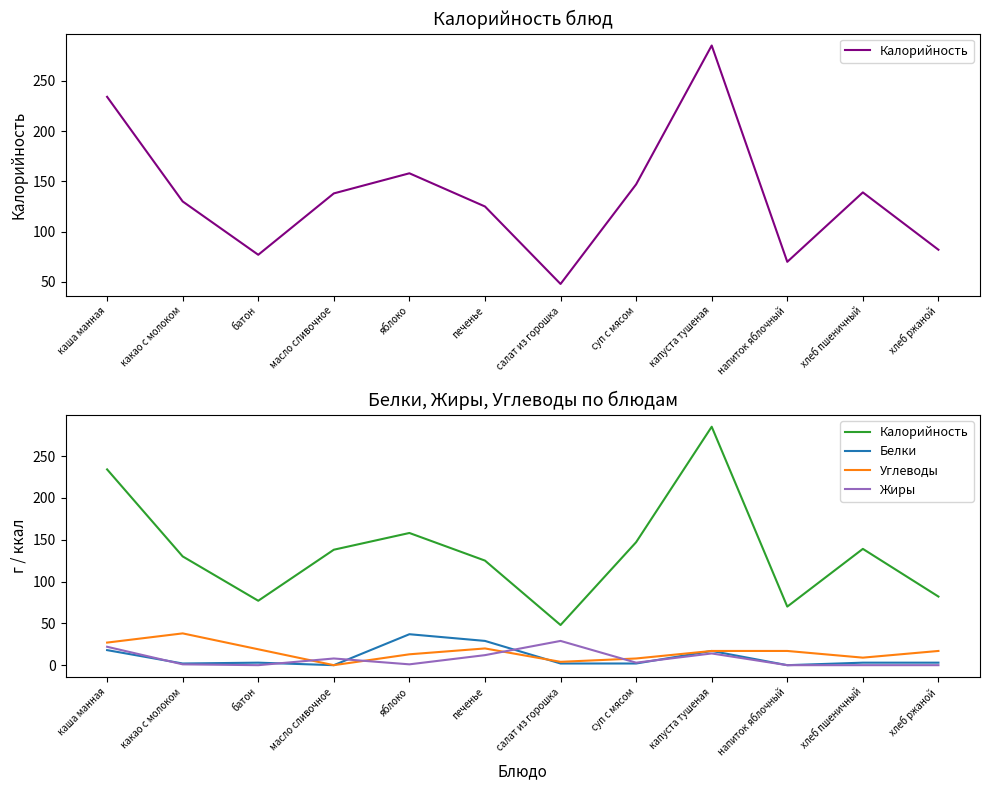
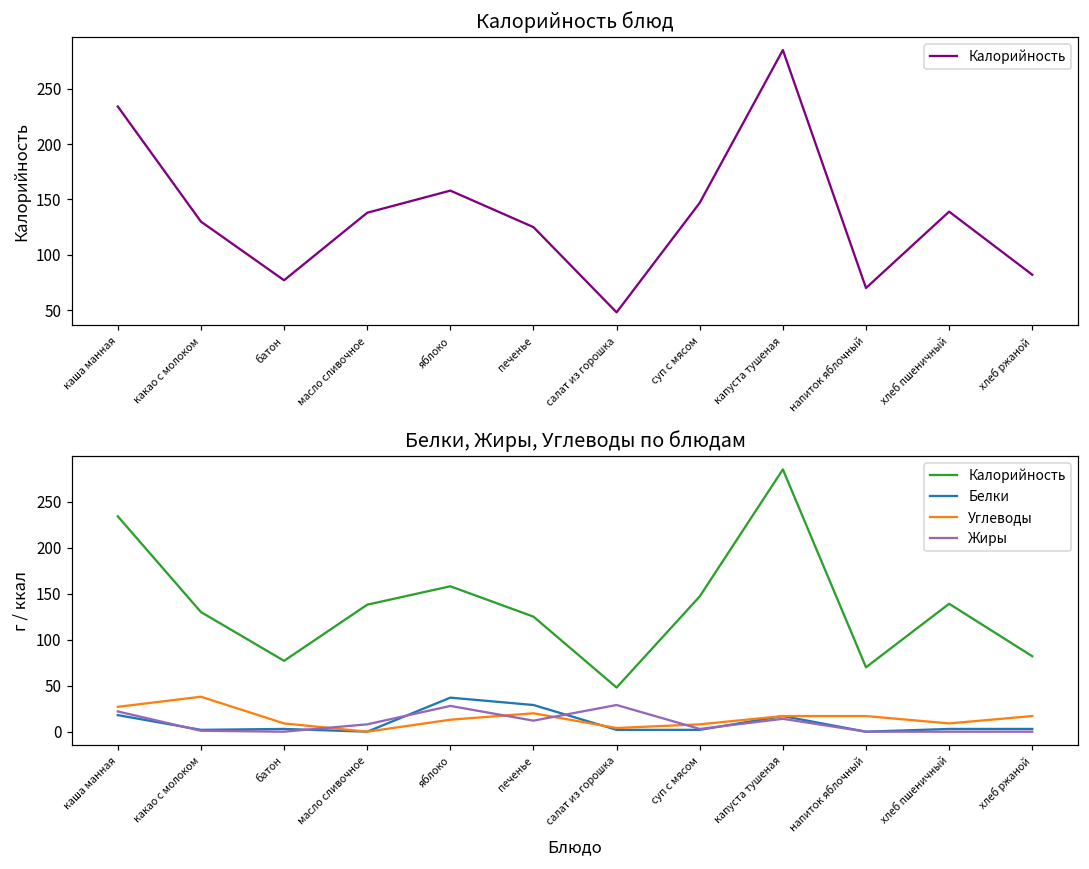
  {
    "Калорийность блюд": {
      "каша манная": 234,
      "какао с молоком": 130,
      "батон": 77,
      "масло сливочное": 138,
      "яблоко": 158,
      "печенье": 125,
      "салат из горошка": 48,
      "суп с мясом": 147,
      "капуста тушеная": 285,
      "напиток яблочный": 70,
      "хлеб пшеничный": 139,
      "хлеб ржаной": 82
    },
    "Белки, Жиры, Углеводы по блюдам": {
      "Калорийность": {
        "каша манная": 230,
        "какао с молоком": 130,
        "батон": 80,
        "масло сливочное": 140,
        "яблоко": 160,
        "печенье": 130,
        "салат из горошка": 50,
        "суп с мясом": 150,
        "капуста тушеная": 290,
        "напиток яблочный": 70,
        "хлеб пшеничный": 140,
        "хлеб ржаной": 80
      },
      "Белки": {
        "каша манная": 20,
        "яблоко": 40,
        "печенье": 30
      },
      "Углеводы": {
        "каша манная": 30,
        "какао с молоком": 40,
-       "батон": 20,
+       "батон": 10,
        "яблоко": 10,
        "печенье": 20,
        "суп с мясом": 10,
        "напиток яблочный": 20,
        "хлеб пшеничный": 10,
        "хлеб ржаной": 20
      },
      "Жиры": {
        "каша манная": 20,
        "масло сливочное": 10,
-       "яблоко": 0,
+       "яблоко": 30,
        "печенье": 10,
        "салат из горошка": 30
      }
    }
  }
